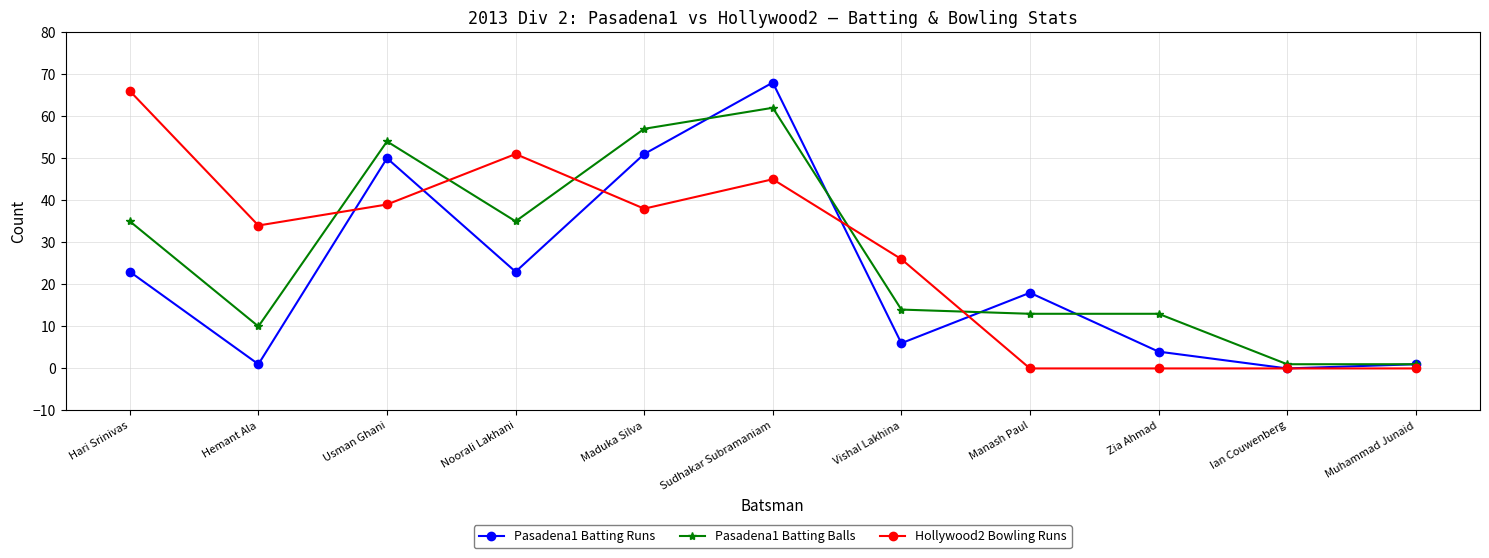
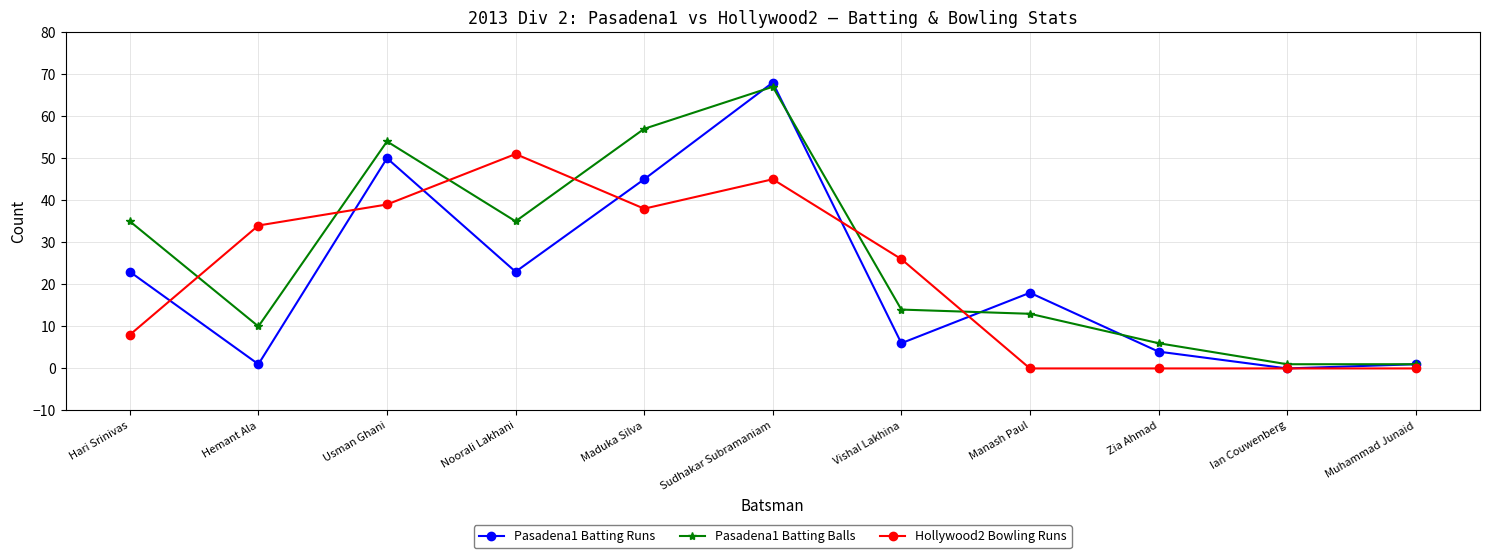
  {
    "Pasadena1 Batting Runs": {
      "Hari Srinivas": 23,
      "Hemant Ala": 1,
      "Usman Ghani": 50,
      "Noorali Lakhani": 23,
-     "Maduka Silva": 51,
+     "Maduka Silva": 45,
      "Sudhakar Subramaniam": 68,
      "Vishal Lakhina": 6,
      "Manash Paul": 18,
      "Zia Ahmad": 4
    },
    "Pasadena1 Batting Balls": {
      "Hari Srinivas": 35,
      "Hemant Ala": 10,
      "Usman Ghani": 54,
      "Noorali Lakhani": 35,
      "Maduka Silva": 57,
-     "Sudhakar Subramaniam": 62,
+     "Sudhakar Subramaniam": 67,
      "Vishal Lakhina": 14,
      "Manash Paul": 13,
-     "Zia Ahmad": 13,
+     "Zia Ahmad": 6,
      "Ian Couwenberg": 1
    },
    "Hollywood2 Bowling Runs": {
-     "Hari Srinivas": 66,
+     "Hari Srinivas": 8,
      "Hemant Ala": 34,
      "Usman Ghani": 39,
      "Noorali Lakhani": 51,
      "Maduka Silva": 38,
      "Sudhakar Subramaniam": 45,
      "Vishal Lakhina": 26,
      "Manash Paul": 0,
      "Zia Ahmad": 0,
      "Muhammad Junaid": 0
    }
  }
